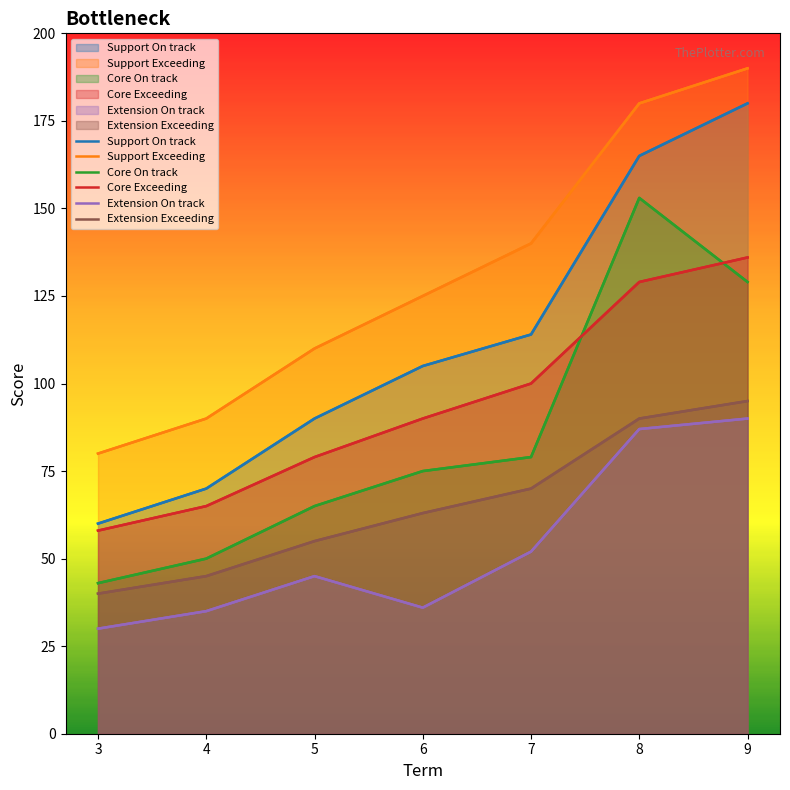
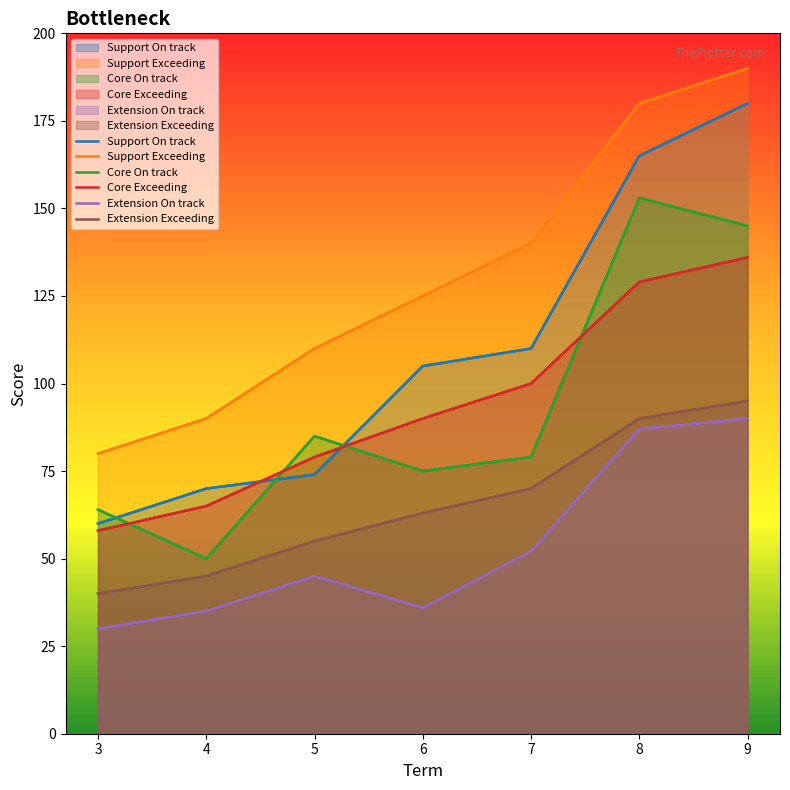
  {
    "Support On track": {
      "3": 60,
      "4": 70,
-     "5": 90,
+     "5": 74,
      "6": 105,
-     "7": 114,
+     "7": 110,
      "8": 165,
      "9": 180
    },
    "Core On track": {
-     "3": 43,
+     "3": 64,
      "4": 50,
-     "5": 65,
+     "5": 85,
      "6": 75,
      "7": 79,
      "8": 153,
-     "9": 129
+     "9": 145
    },
    "Extension On track": {
      "3": 30,
      "4": 35,
      "5": 45,
      "6": 36,
      "7": 52,
      "8": 87,
      "9": 90
    }
  }
